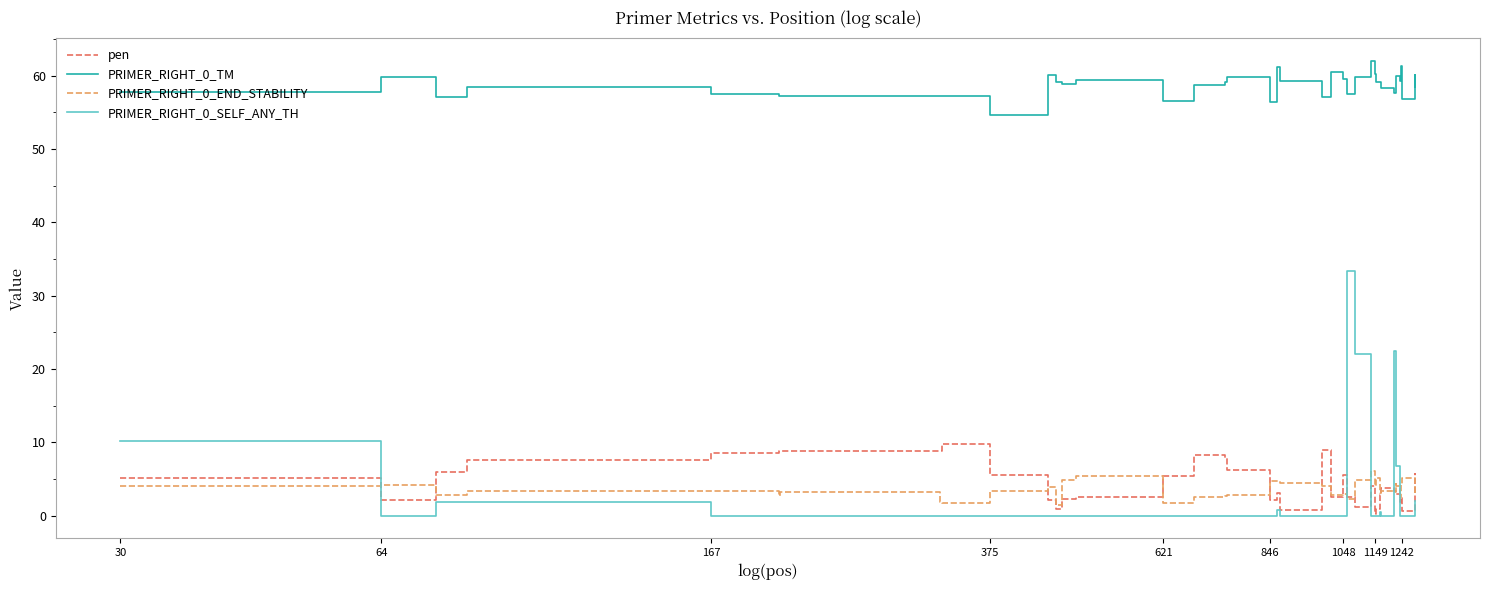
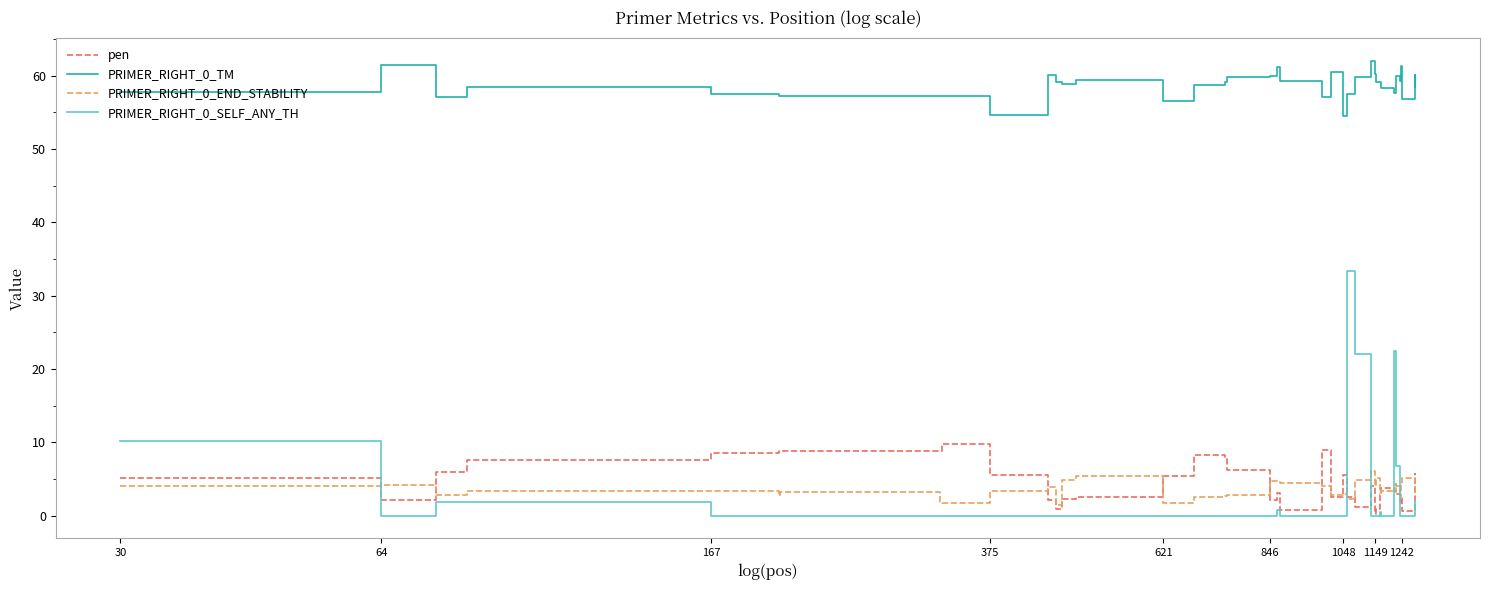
  {
    "PRIMER_RIGHT_0_TM": {
      "30": 58,
-     "64": 60,
+     "64": 62,
      "167": 58,
      "375": 55,
      "621": 57,
-     "846": 56,
-     "1048": 60,
+     "846": 60,
+     "1048": 55,
      "1149": 60,
      "1242": 57
    },
    "PRIMER_RIGHT_0_SELF_ANY_TH": {
      "30": 10,
      "64": 0,
      "167": 0,
      "375": 0,
      "621": 0,
      "846": 0,
      "1048": 0,
      "1242": 0
    }
  }
